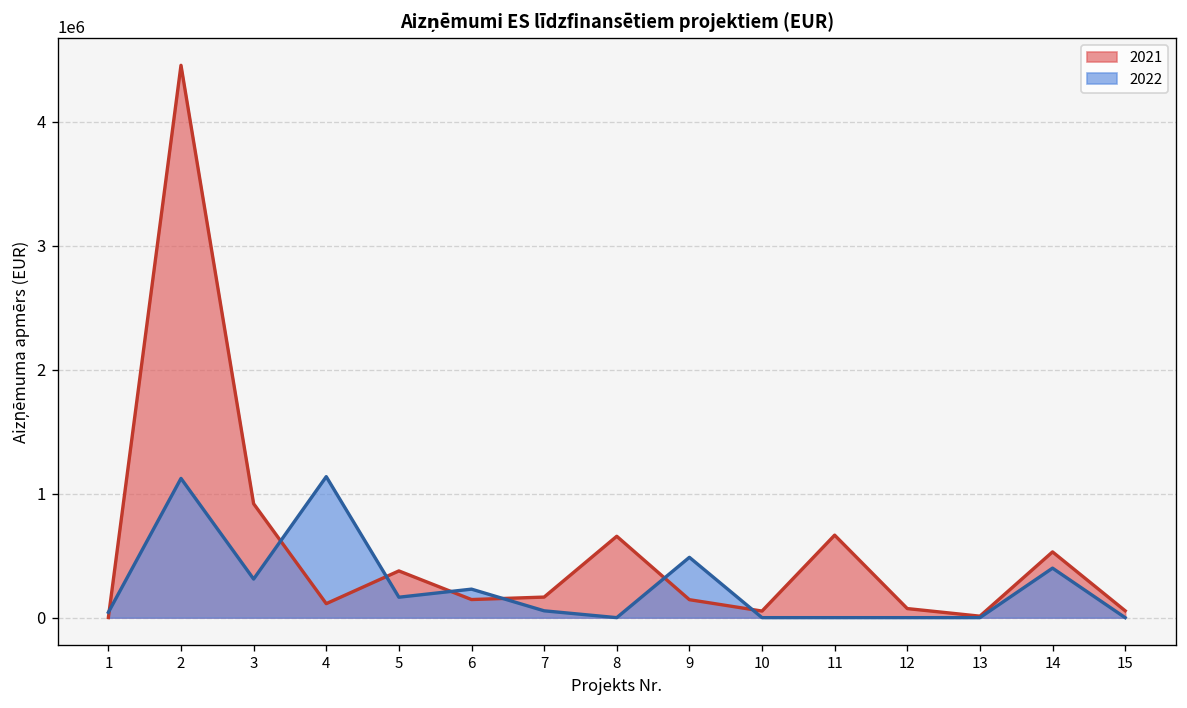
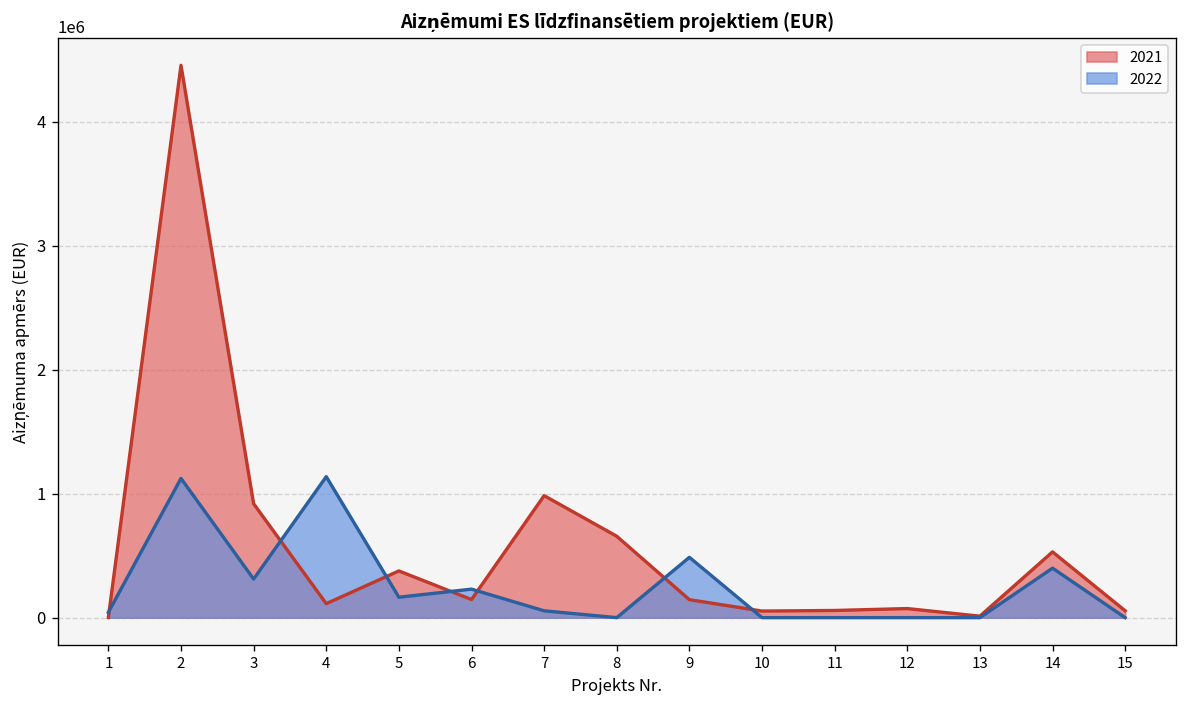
  {
    "2021": {
      "1": 0,
      "2": 4460000,
      "3": 920000,
      "4": 110000,
      "5": 380000,
      "6": 150000,
-     "7": 170000,
+     "7": 980000,
      "8": 660000,
      "9": 140000,
      "10": 50000,
-     "11": 670000,
+     "11": 60000,
      "12": 70000,
      "14": 530000,
      "15": 60000
    },
    "2022": {
      "1": 40000,
      "2": 1120000,
      "3": 310000,
      "4": 1140000,
      "5": 160000,
      "6": 230000,
      "7": 60000,
      "8": 0,
      "9": 490000,
      "10": 0,
      "11": 0,
      "12": 0,
      "14": 400000,
      "15": 0
    }
  }
